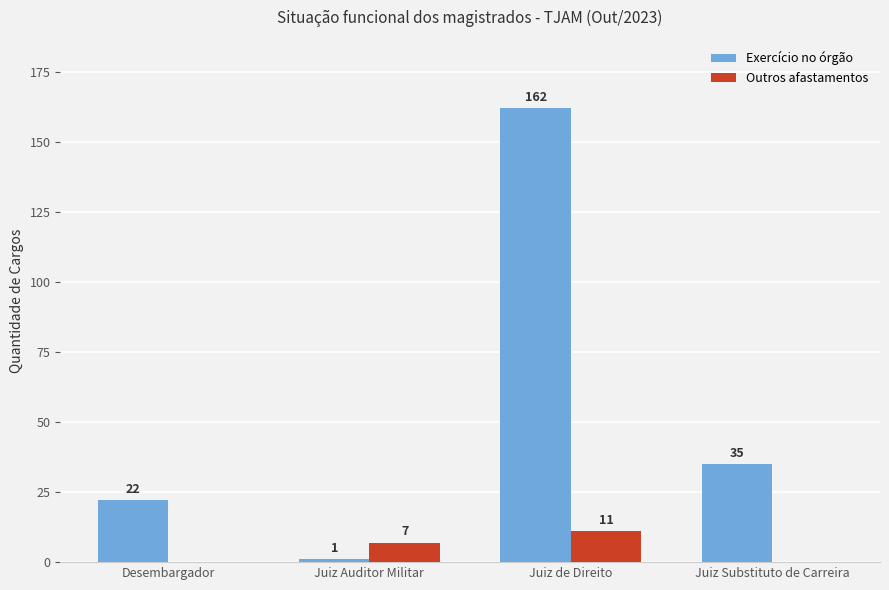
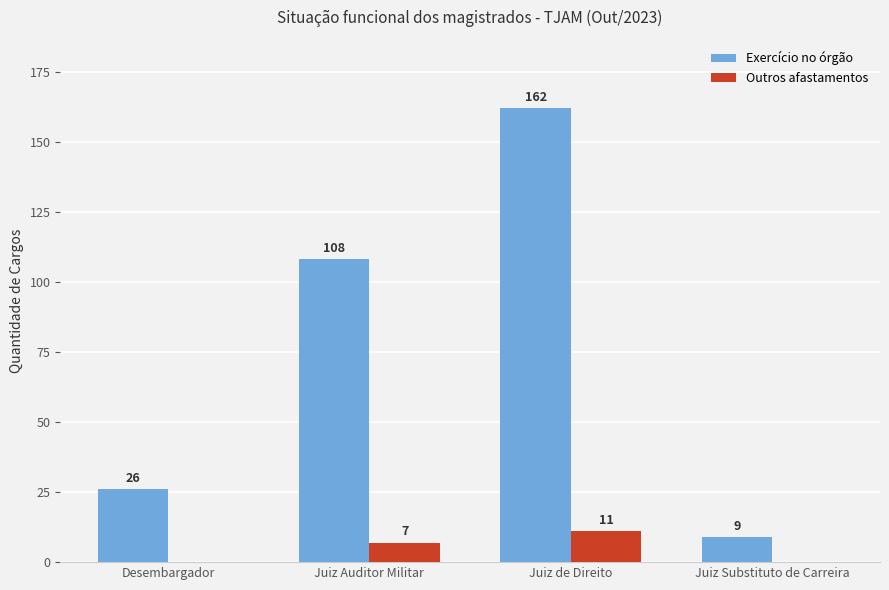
  {
    "Exercício no órgão": {
-     "Desembargador": 22,
-     "Juiz Auditor Militar": 1,
+     "Desembargador": 26,
+     "Juiz Auditor Militar": 108,
      "Juiz de Direito": 162,
-     "Juiz Substituto de Carreira": 35
+     "Juiz Substituto de Carreira": 9
    },
    "Outros afastamentos": {
      "Juiz Auditor Militar": 7,
      "Juiz de Direito": 11
    }
  }
